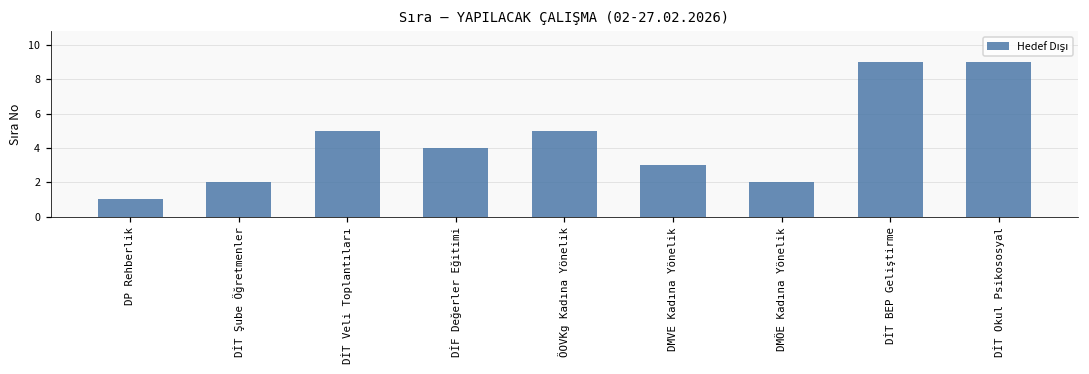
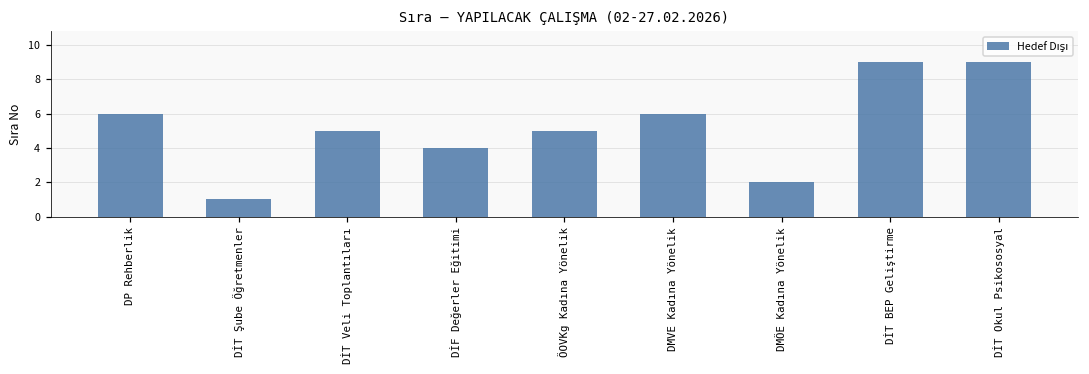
  {
-   "DP Rehberlik": 1,
-   "DİT Şube Öğretmenler": 2,
+   "DP Rehberlik": 6,
+   "DİT Şube Öğretmenler": 1,
    "DİT Veli Toplantıları": 5,
    "DİF Değerler Eğitimi": 4,
    "ÖOVKg Kadına Yönelik": 5,
-   "DMVE Kadına Yönelik": 3,
+   "DMVE Kadına Yönelik": 6,
    "DMÖE Kadına Yönelik": 2,
    "DİT BEP Geliştirme": 9,
    "DİT Okul Psikososyal": 9
  }
